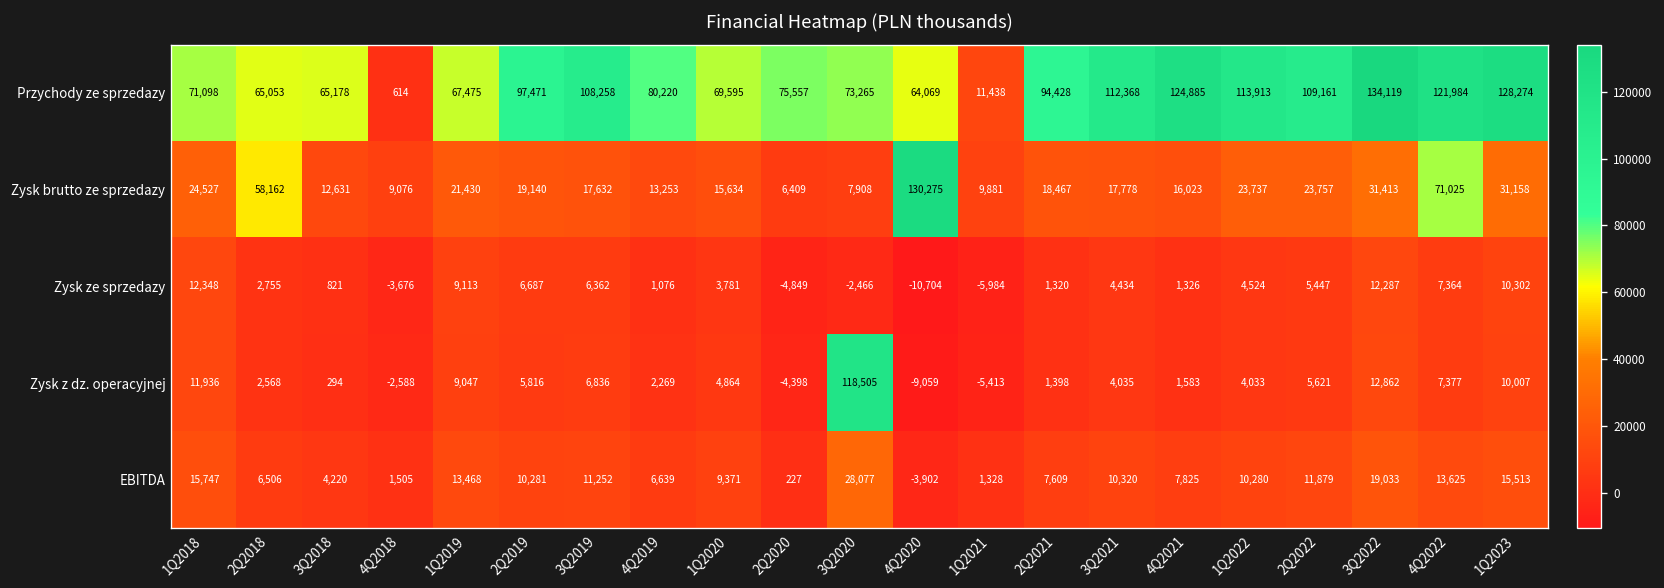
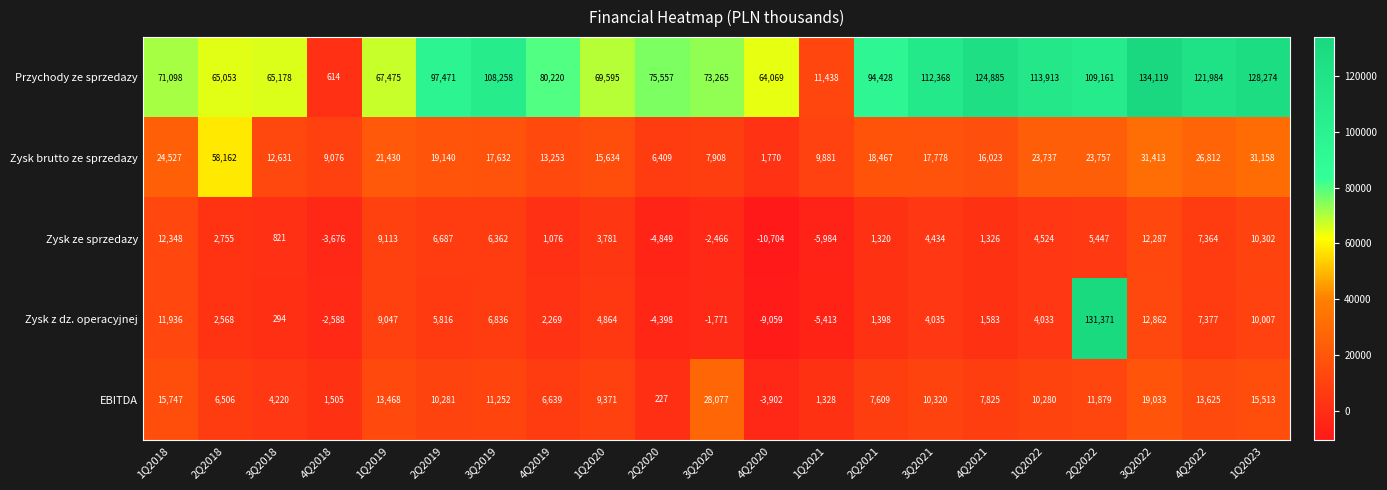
  {
    "Przychody ze sprzedazy": {
      "1Q2018": "71,098",
      "2Q2018": "65,053",
      "3Q2018": "65,178",
      "4Q2018": "614",
      "1Q2019": "67,475",
      "2Q2019": "97,471",
      "3Q2019": "108,258",
      "4Q2019": "80,220",
      "1Q2020": "69,595",
      "2Q2020": "75,557",
      "3Q2020": "73,265",
      "4Q2020": "64,069",
      "1Q2021": "11,438",
      "2Q2021": "94,428",
      "3Q2021": "112,368",
      "4Q2021": "124,885",
      "1Q2022": "113,913",
      "2Q2022": "109,161",
      "3Q2022": "134,119",
      "4Q2022": "121,984",
      "1Q2023": "128,274"
    },
    "Zysk brutto ze sprzedazy": {
      "1Q2018": "24,527",
      "2Q2018": "58,162",
      "3Q2018": "12,631",
      "4Q2018": "9,076",
      "1Q2019": "21,430",
      "2Q2019": "19,140",
      "3Q2019": "17,632",
      "4Q2019": "13,253",
      "1Q2020": "15,634",
      "2Q2020": "6,409",
      "3Q2020": "7,908",
-     "4Q2020": "130,275",
+     "4Q2020": "1,770",
      "1Q2021": "9,881",
      "2Q2021": "18,467",
      "3Q2021": "17,778",
      "4Q2021": "16,023",
      "1Q2022": "23,737",
      "2Q2022": "23,757",
      "3Q2022": "31,413",
-     "4Q2022": "71,025",
+     "4Q2022": "26,812",
      "1Q2023": "31,158"
    },
    "Zysk ze sprzedazy": {
      "1Q2018": "12,348",
      "2Q2018": "2,755",
      "3Q2018": "821",
      "4Q2018": "-3,676",
      "1Q2019": "9,113",
      "2Q2019": "6,687",
      "3Q2019": "6,362",
      "4Q2019": "1,076",
      "1Q2020": "3,781",
      "2Q2020": "-4,849",
      "3Q2020": "-2,466",
      "4Q2020": "-10,704",
      "1Q2021": "-5,984",
      "2Q2021": "1,320",
      "3Q2021": "4,434",
      "4Q2021": "1,326",
      "1Q2022": "4,524",
      "2Q2022": "5,447",
      "3Q2022": "12,287",
      "4Q2022": "7,364",
      "1Q2023": "10,302"
    },
    "Zysk z dz. operacyjnej": {
      "1Q2018": "11,936",
      "2Q2018": "2,568",
      "3Q2018": "294",
      "4Q2018": "-2,588",
      "1Q2019": "9,047",
      "2Q2019": "5,816",
      "3Q2019": "6,836",
      "4Q2019": "2,269",
      "1Q2020": "4,864",
      "2Q2020": "-4,398",
-     "3Q2020": "118,505",
+     "3Q2020": "-1,771",
      "4Q2020": "-9,059",
      "1Q2021": "-5,413",
      "2Q2021": "1,398",
      "3Q2021": "4,035",
      "4Q2021": "1,583",
      "1Q2022": "4,033",
-     "2Q2022": "5,621",
+     "2Q2022": "131,371",
      "3Q2022": "12,862",
      "4Q2022": "7,377",
      "1Q2023": "10,007"
    },
    "EBITDA": {
      "1Q2018": "15,747",
      "2Q2018": "6,506",
      "3Q2018": "4,220",
      "4Q2018": "1,505",
      "1Q2019": "13,468",
      "2Q2019": "10,281",
      "3Q2019": "11,252",
      "4Q2019": "6,639",
      "1Q2020": "9,371",
      "2Q2020": "227",
      "3Q2020": "28,077",
      "4Q2020": "-3,902",
      "1Q2021": "1,328",
      "2Q2021": "7,609",
      "3Q2021": "10,320",
      "4Q2021": "7,825",
      "1Q2022": "10,280",
      "2Q2022": "11,879",
      "3Q2022": "19,033",
      "4Q2022": "13,625",
      "1Q2023": "15,513"
    }
  }
